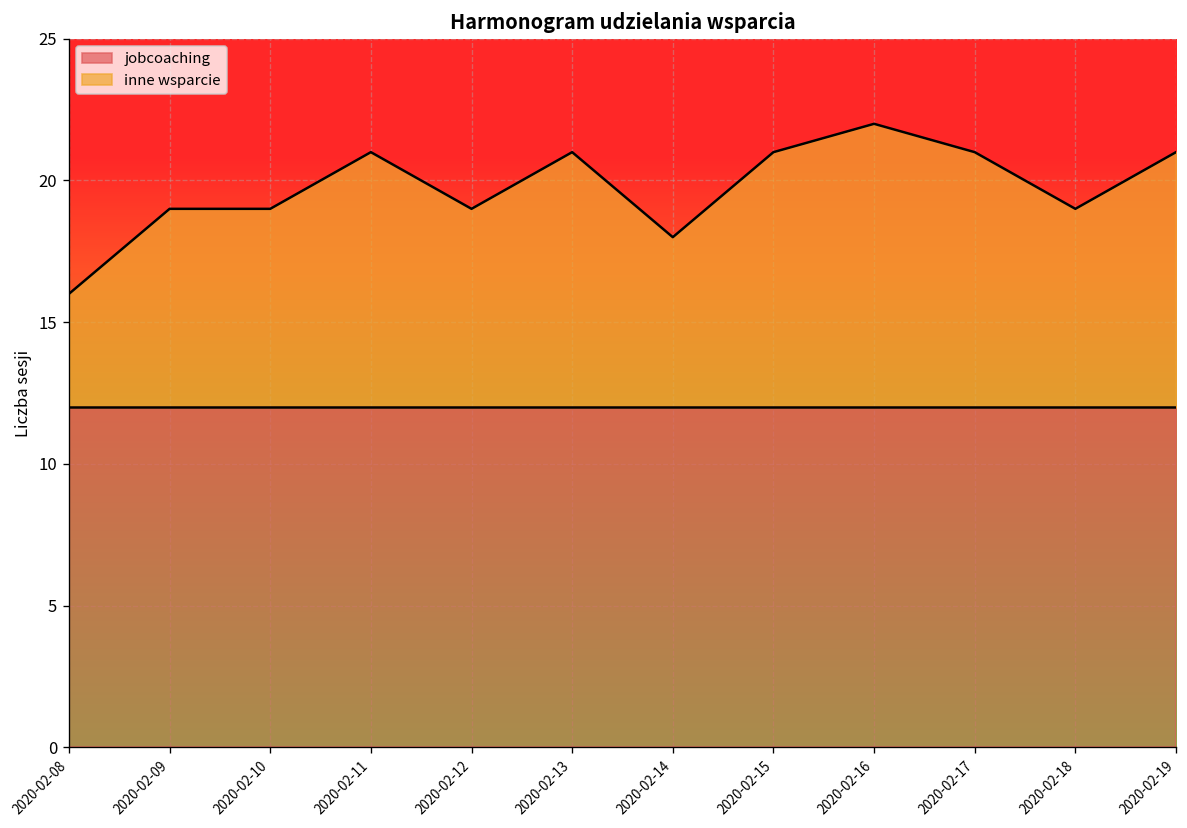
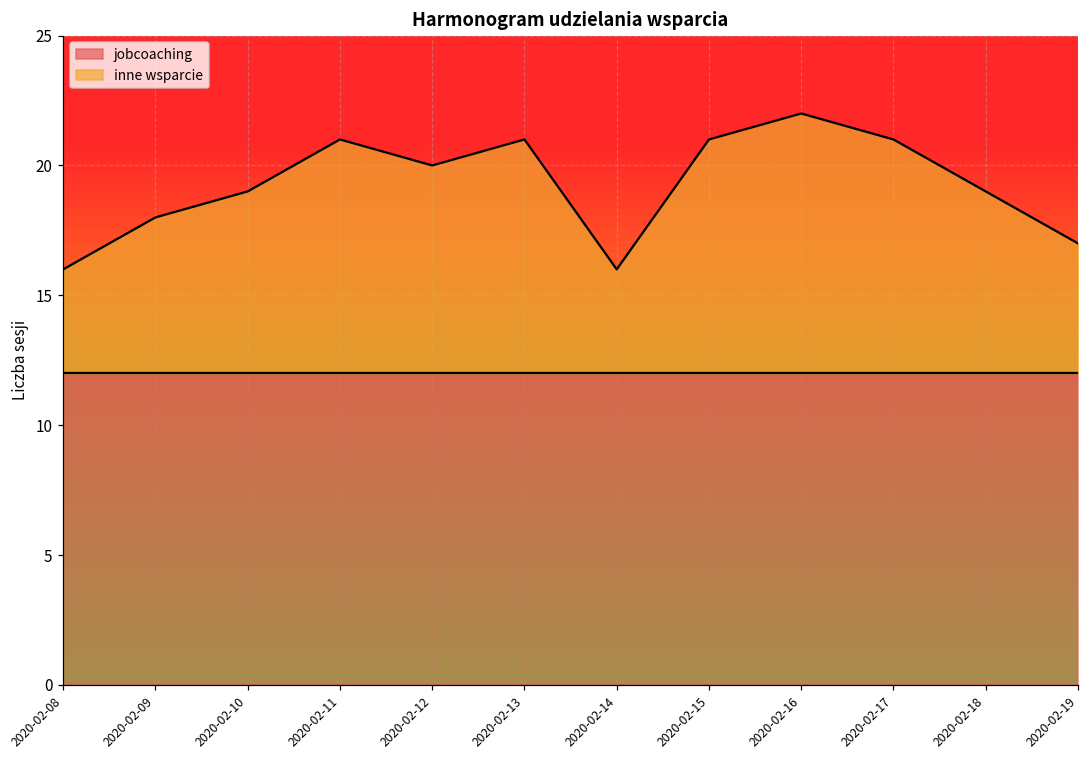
  {
    "jobcoaching": {
      "2020-02-08": 12.0,
      "2020-02-09": 12.0,
      "2020-02-10": 12.0,
      "2020-02-11": 12.0,
      "2020-02-12": 12.0,
      "2020-02-13": 12.0,
      "2020-02-14": 12.0,
      "2020-02-15": 12.0,
      "2020-02-16": 12.0,
      "2020-02-17": 12.0,
      "2020-02-18": 12.0,
      "2020-02-19": 12.0
    },
    "inne wsparcie": {
      "2020-02-08": 16.0,
-     "2020-02-09": 19.0,
+     "2020-02-09": 18.0,
      "2020-02-10": 19.0,
      "2020-02-11": 21.0,
-     "2020-02-12": 19.0,
+     "2020-02-12": 20.0,
      "2020-02-13": 21.0,
-     "2020-02-14": 18.0,
+     "2020-02-14": 16.0,
      "2020-02-15": 21.0,
      "2020-02-16": 22.0,
      "2020-02-17": 21.0,
      "2020-02-18": 19.0,
-     "2020-02-19": 21.0
+     "2020-02-19": 17.0
    }
  }
